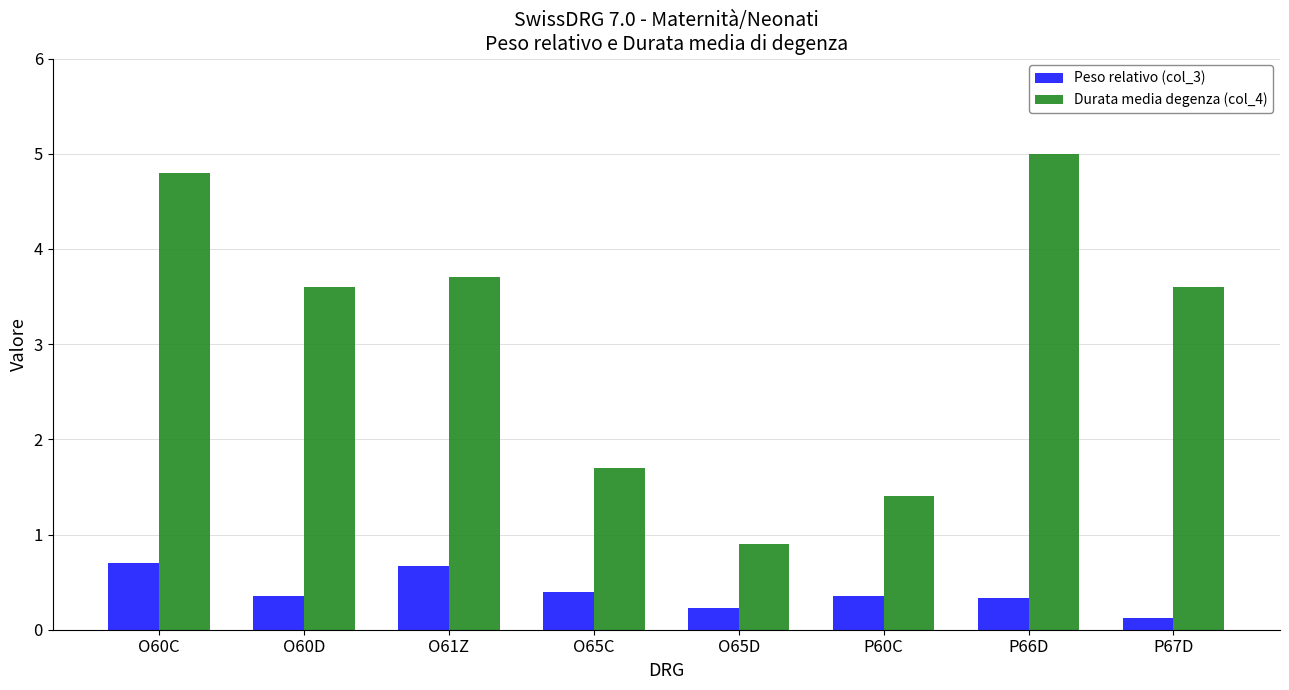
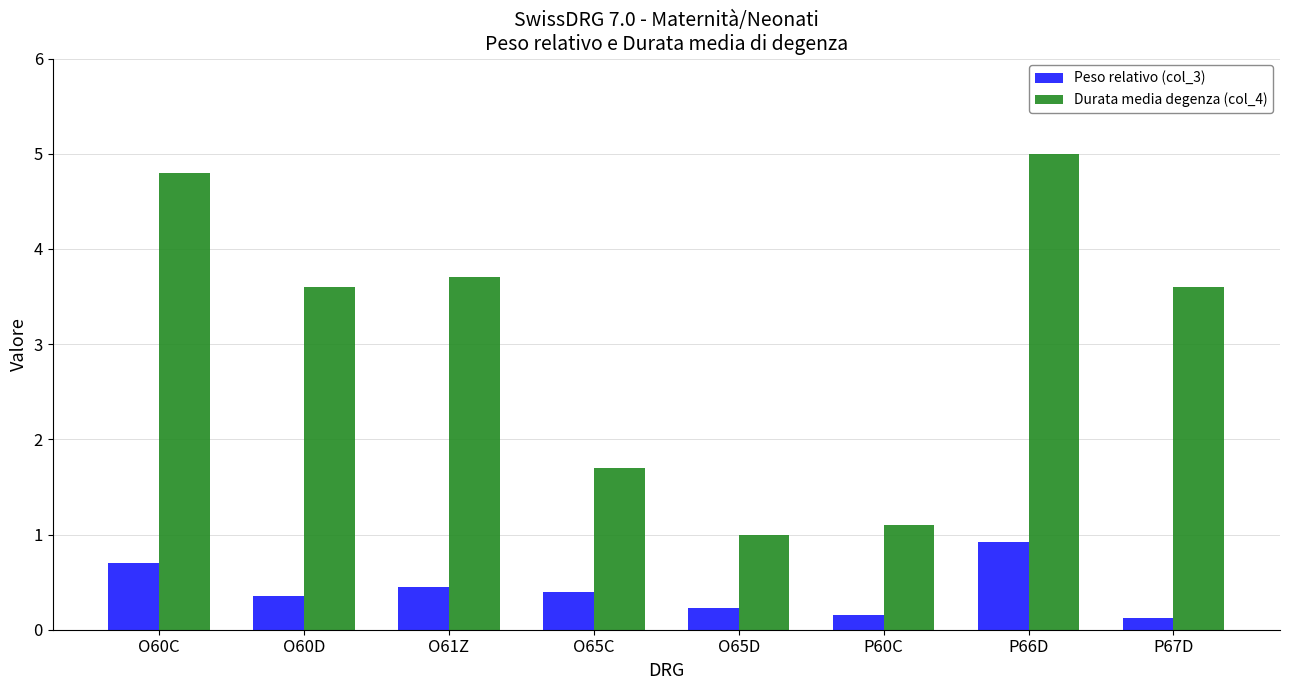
  {
    "Peso relativo (col_3)": {
      "O60C": 0.7,
      "O60D": 0.3,
-     "O61Z": 0.7,
+     "O61Z": 0.4,
      "O65C": 0.4,
      "O65D": 0.2,
-     "P60C": 0.4,
-     "P66D": 0.3,
+     "P60C": 0.2,
+     "P66D": 0.9,
      "P67D": 0.1
    },
    "Durata media degenza (col_4)": {
      "O60C": 4.8,
      "O60D": 3.6,
      "O61Z": 3.7,
      "O65C": 1.7,
-     "O65D": 0.9,
-     "P60C": 1.4,
+     "O65D": 1.0,
+     "P60C": 1.1,
      "P66D": 5.0,
      "P67D": 3.6
    }
  }
